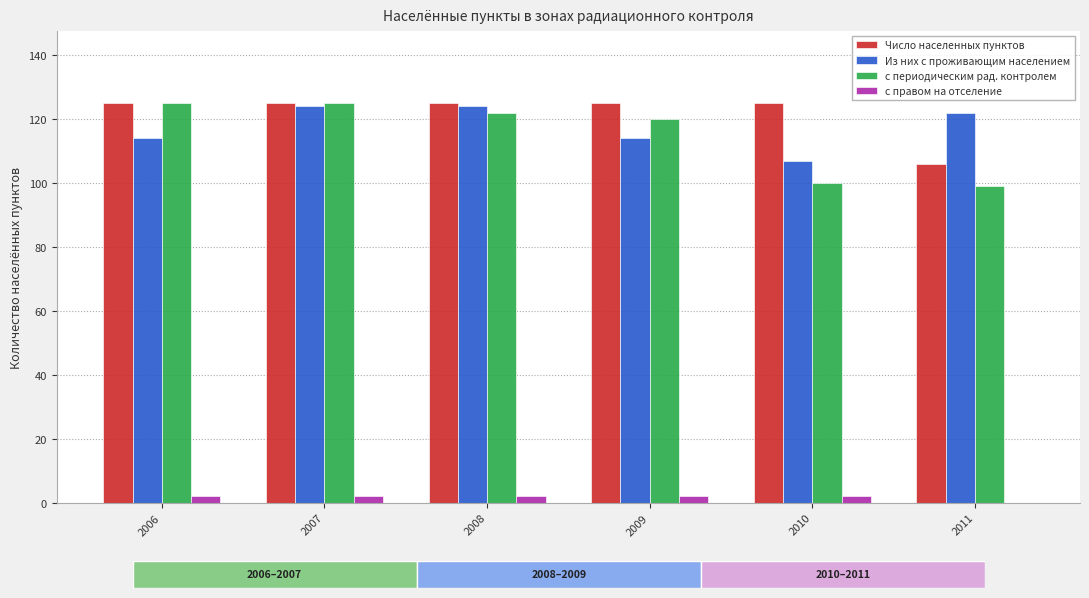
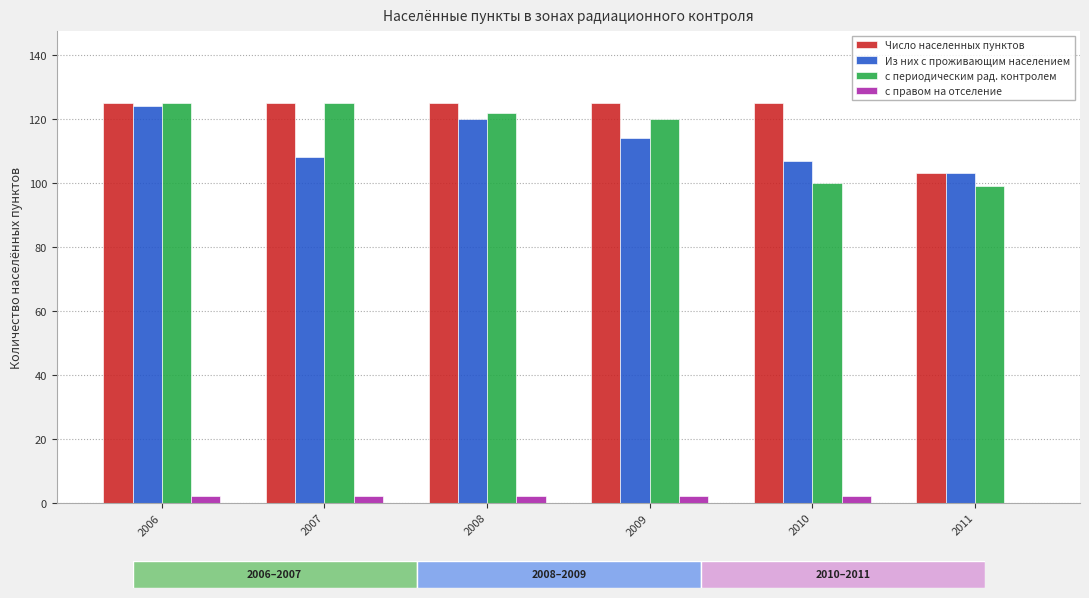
  {
    "Населённые пункты в зонах радиационного контроля": {
      "Число населенных пунктов": {
        "2006": 125,
        "2007": 125,
        "2008": 125,
        "2009": 125,
        "2010": 125,
-       "2011": 106
+       "2011": 103
      },
      "Из них с проживающим населением": {
-       "2006": 114,
-       "2007": 124,
-       "2008": 124,
+       "2006": 124,
+       "2007": 108,
+       "2008": 120,
        "2009": 114,
        "2010": 107,
-       "2011": 122
+       "2011": 103
      },
      "с периодическим рад. контролем": {
        "2006": 125,
        "2007": 125,
        "2008": 122,
        "2009": 120,
        "2010": 100,
        "2011": 99
      },
      "с правом на отселение": {
        "2006": 2,
        "2007": 2,
        "2008": 2,
        "2009": 2,
        "2010": 2,
        "2011": 0
      }
    }
  }
